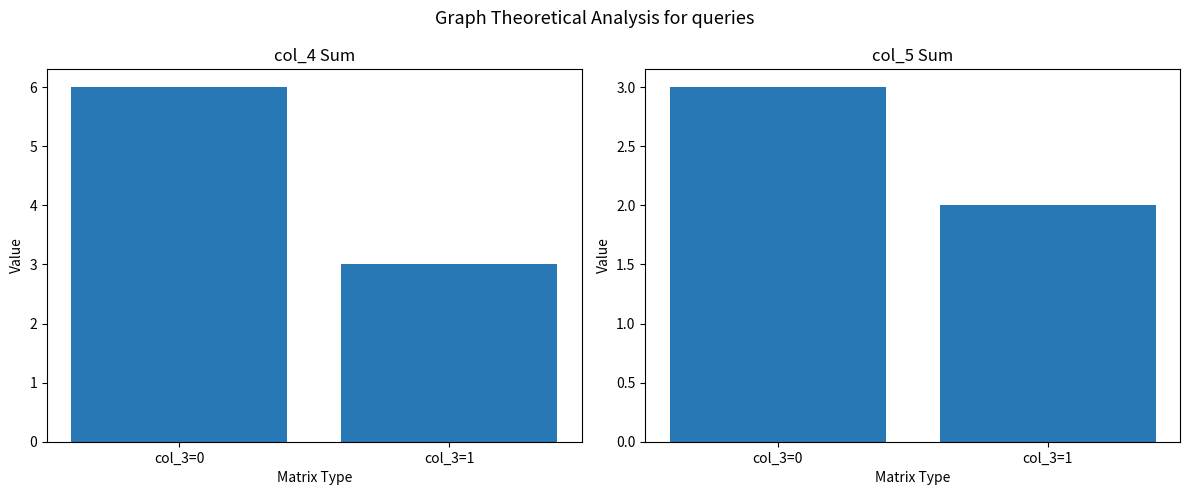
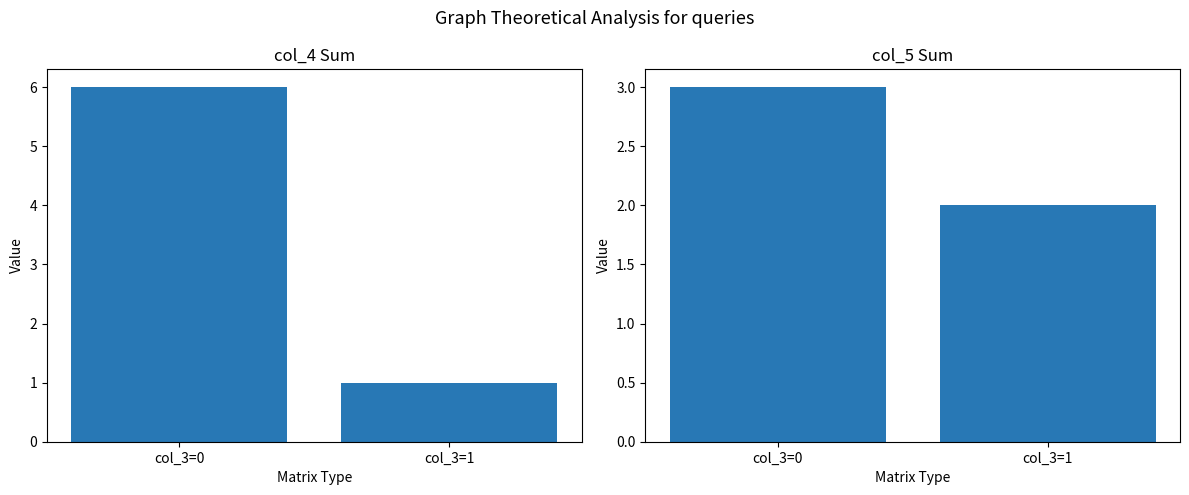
  {
    "col_4 Sum": {
      "col_3=0": 6,
-     "col_3=1": 3
+     "col_3=1": 1
    },
    "col_5 Sum": {
      "col_3=0": 3.00,
      "col_3=1": 2.00
    }
  }
